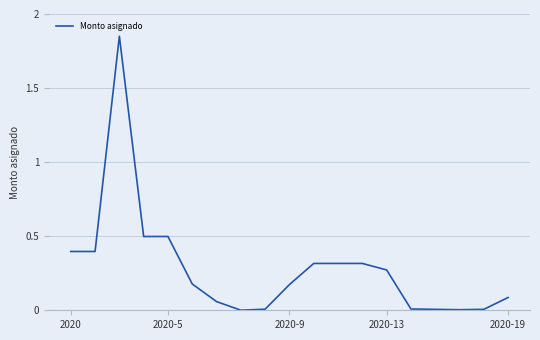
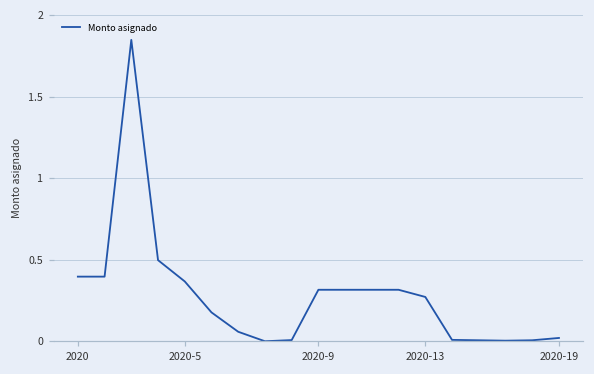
  {
    "2020": 0.40,
-   "2020-5": 0.50,
-   "2020-9": 0.17,
+   "2020-5": 0.37,
+   "2020-9": 0.32,
    "2020-13": 0.27,
-   "2020-19": 0.09
+   "2020-19": 0.02
  }
